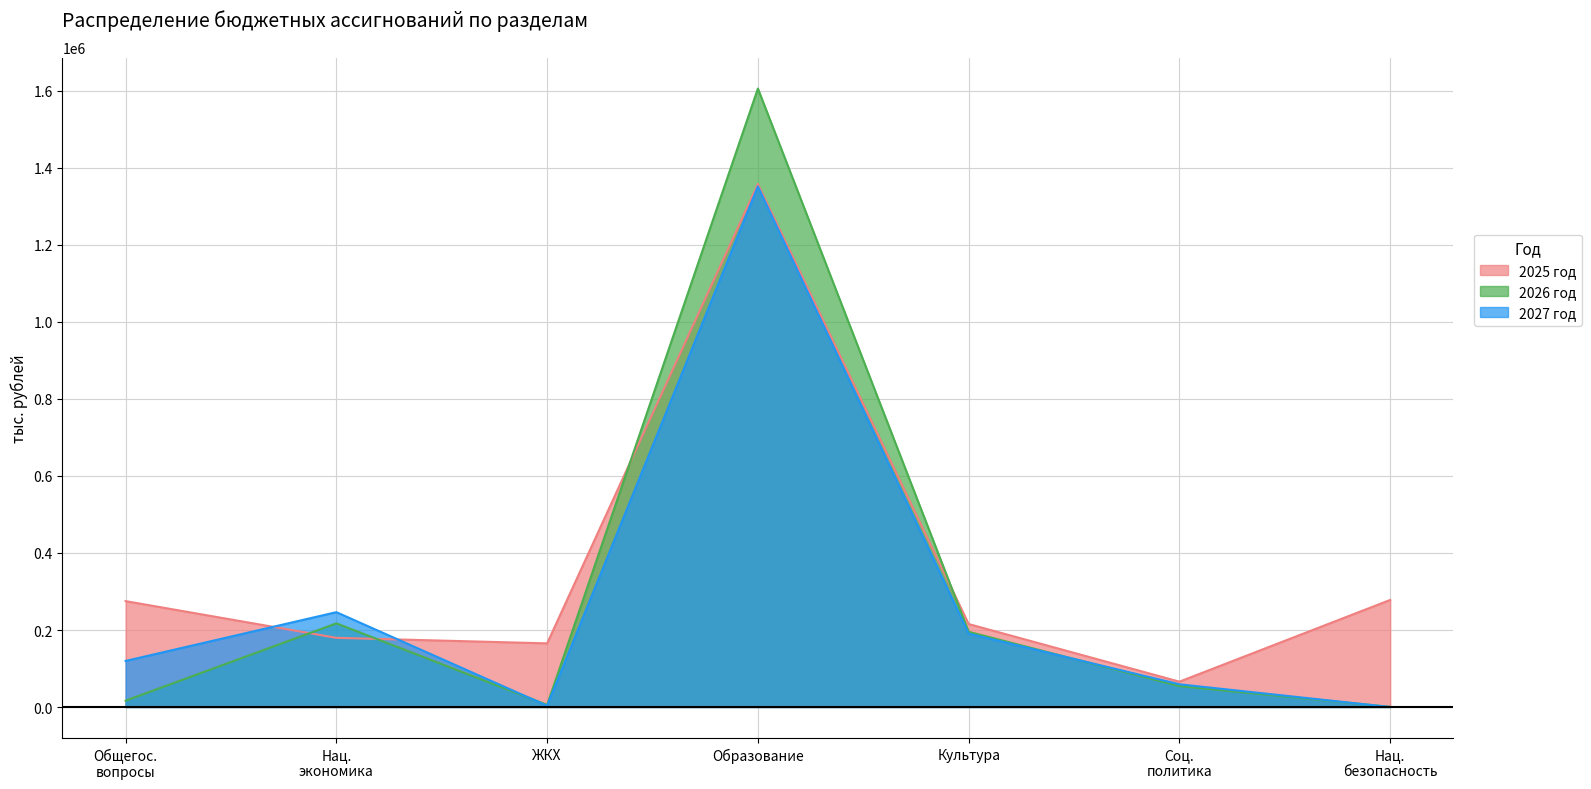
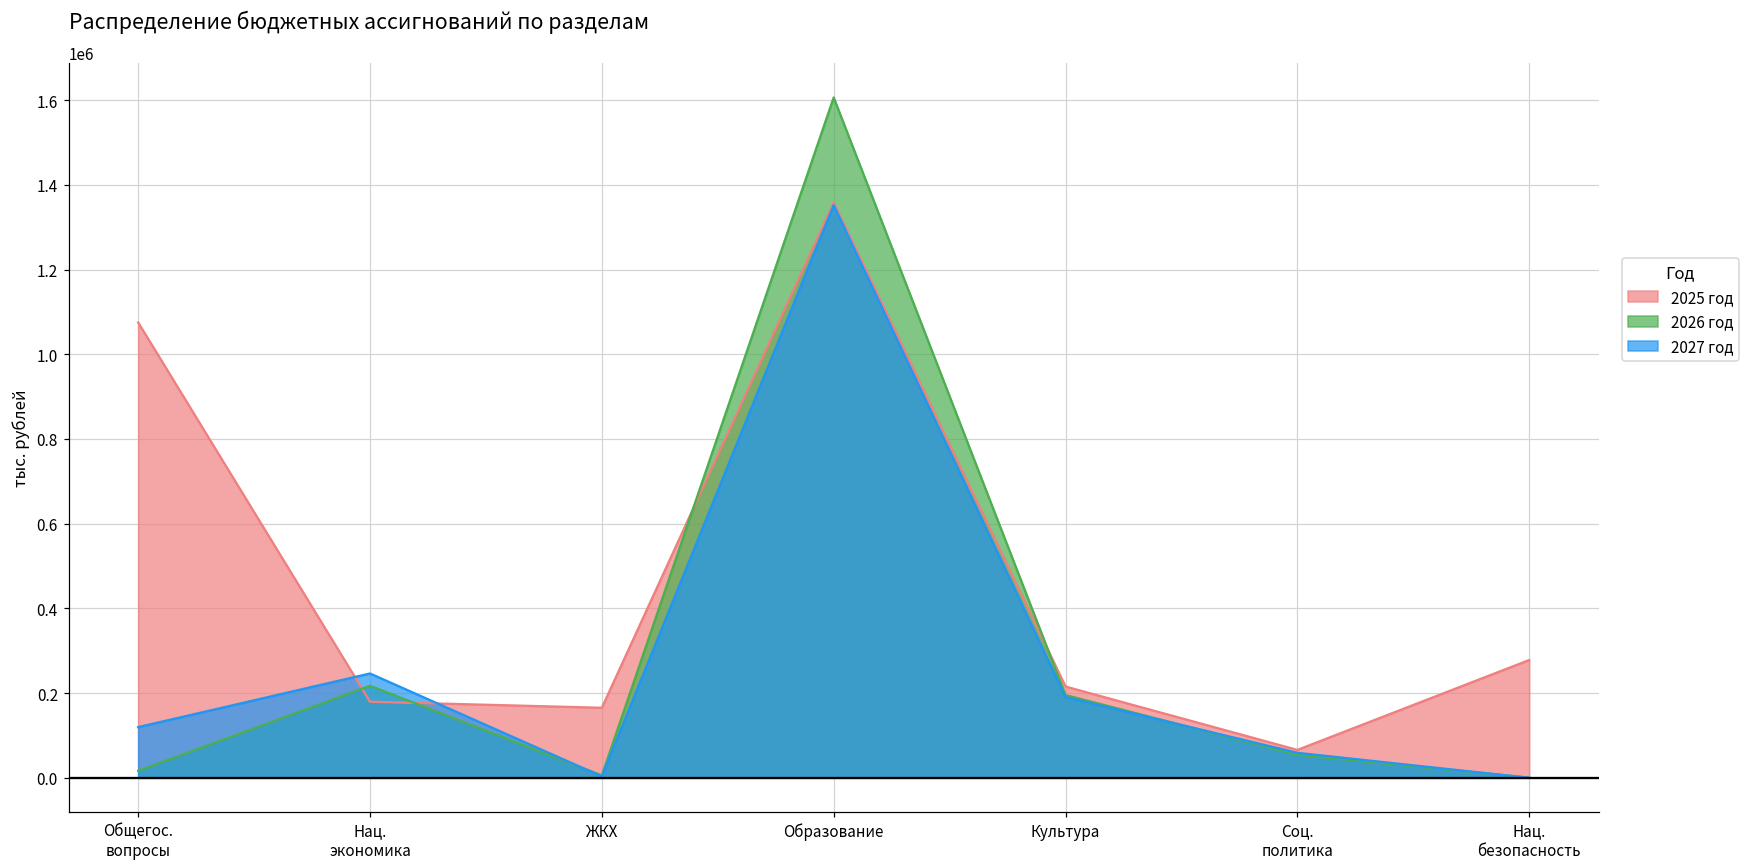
  {
    "2025 год": {
-     "Общегос. вопросы": 280000,
+     "Общегос. вопросы": 1080000,
      "Нац. экономика": 180000,
      "ЖКХ": 170000,
      "Культура": 220000,
      "Соц. политика": 70000,
      "Нац. безопасность": 280000
    },
    "2026 год": {
      "Общегос. вопросы": 20000,
      "Нац. экономика": 220000,
      "Образование": 1610000
    },
    "2027 год": {
      "Общегос. вопросы": 120000,
      "Нац. экономика": 250000
    }
  }
